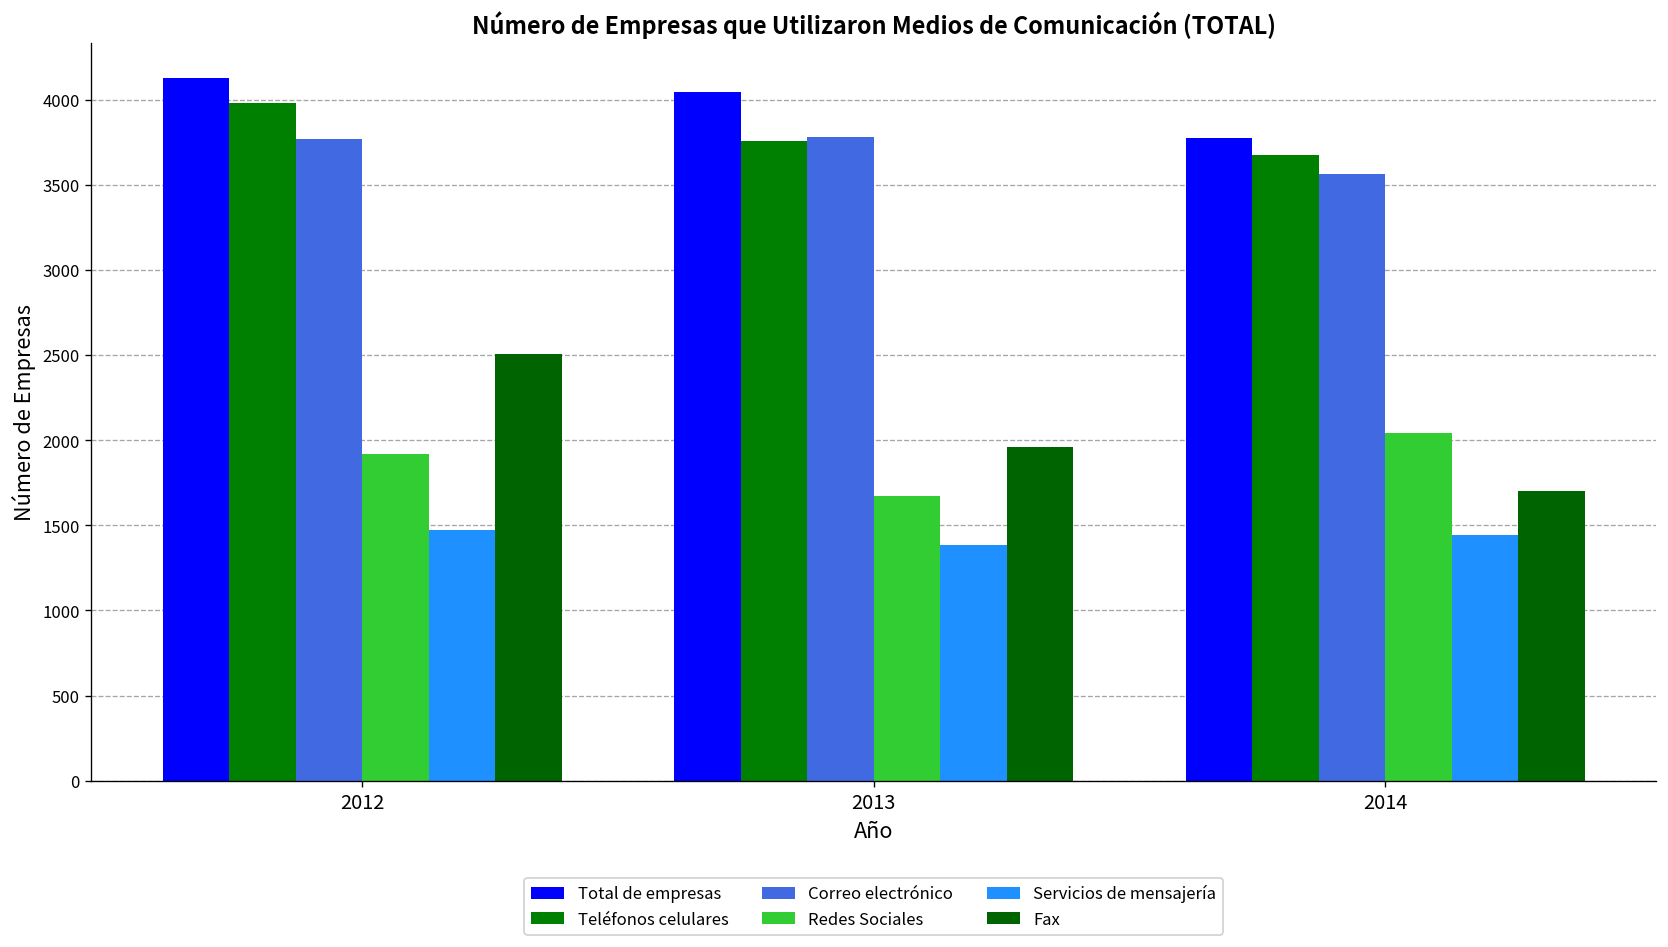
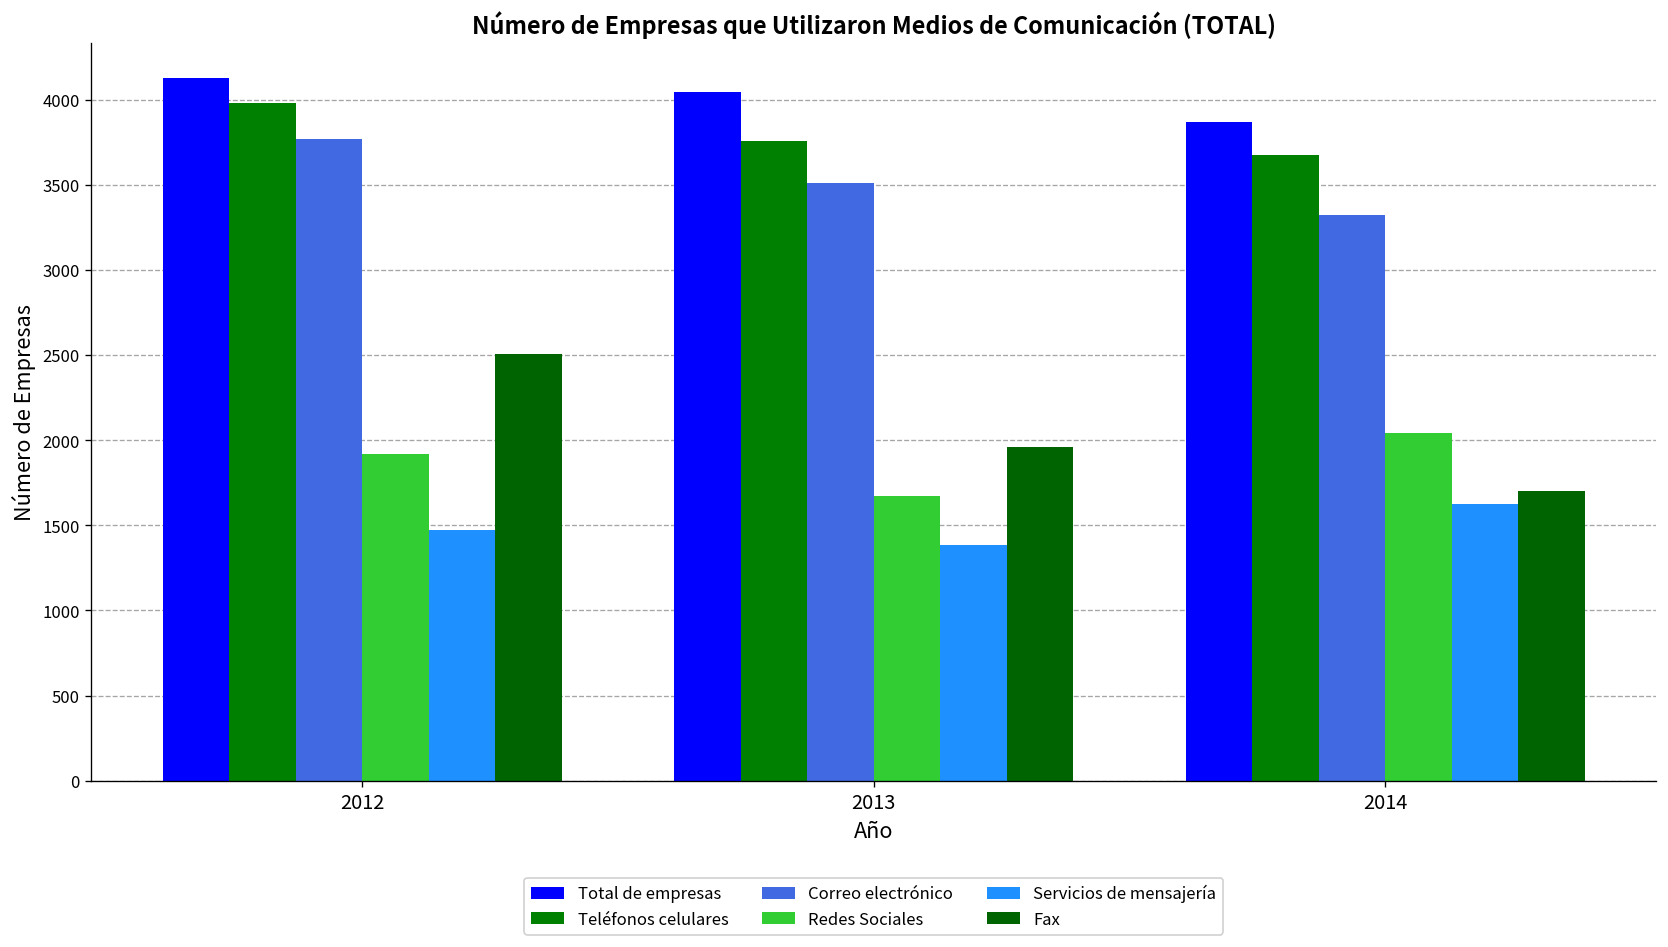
  {
    "Total de empresas": {
      "2012": 4130,
      "2013": 4040,
-     "2014": 3780
+     "2014": 3870
    },
    "Correo electrónico": {
      "2012": 3770,
-     "2013": 3780,
-     "2014": 3560
+     "2013": 3510,
+     "2014": 3320
    },
    "Redes Sociales": {
      "2012": 1920,
      "2013": 1670,
      "2014": 2040
    },
    "Servicios de mensajería": {
      "2012": 1470,
      "2013": 1380,
-     "2014": 1450
+     "2014": 1630
    }
  }
